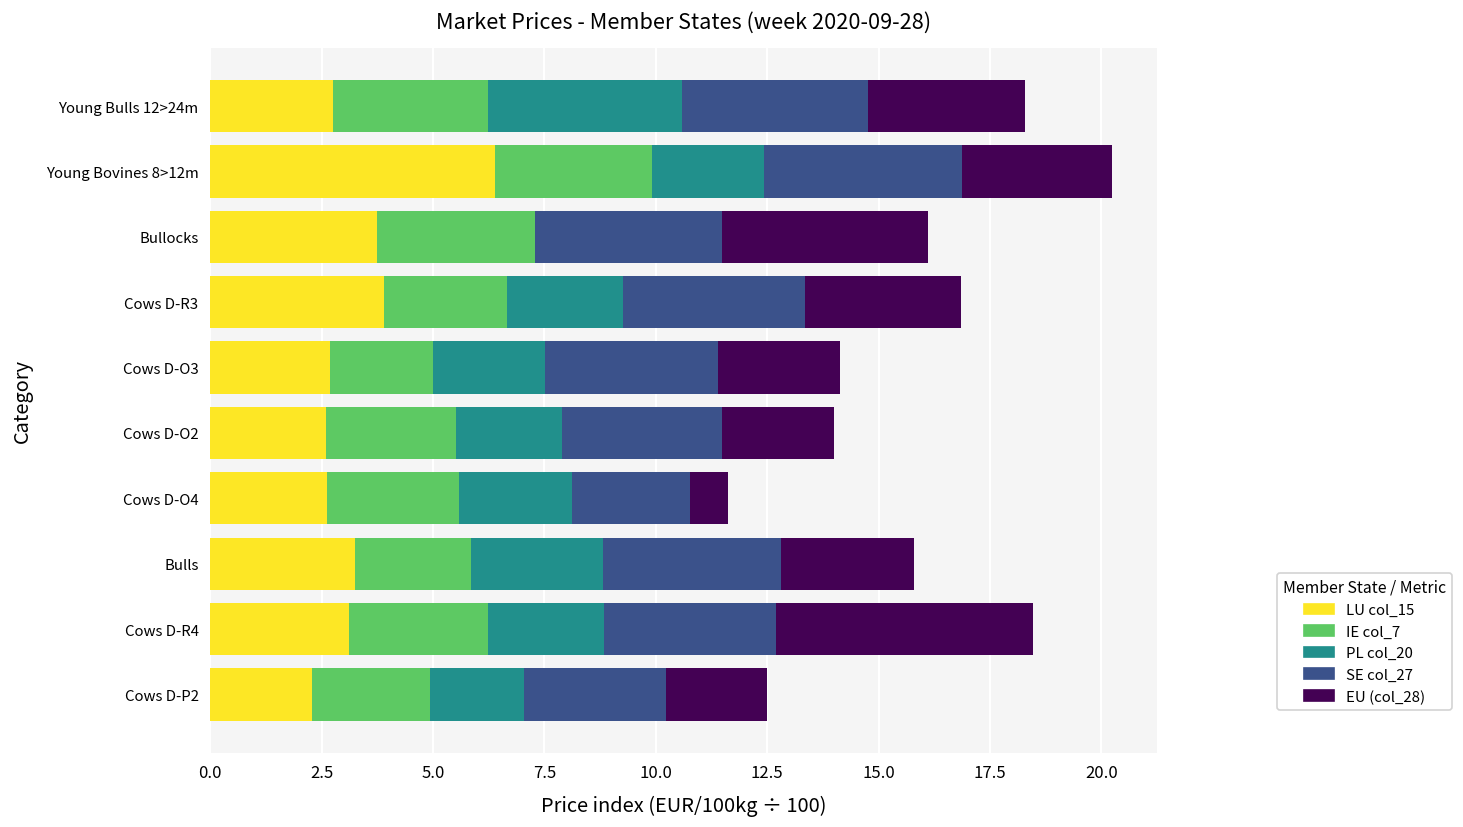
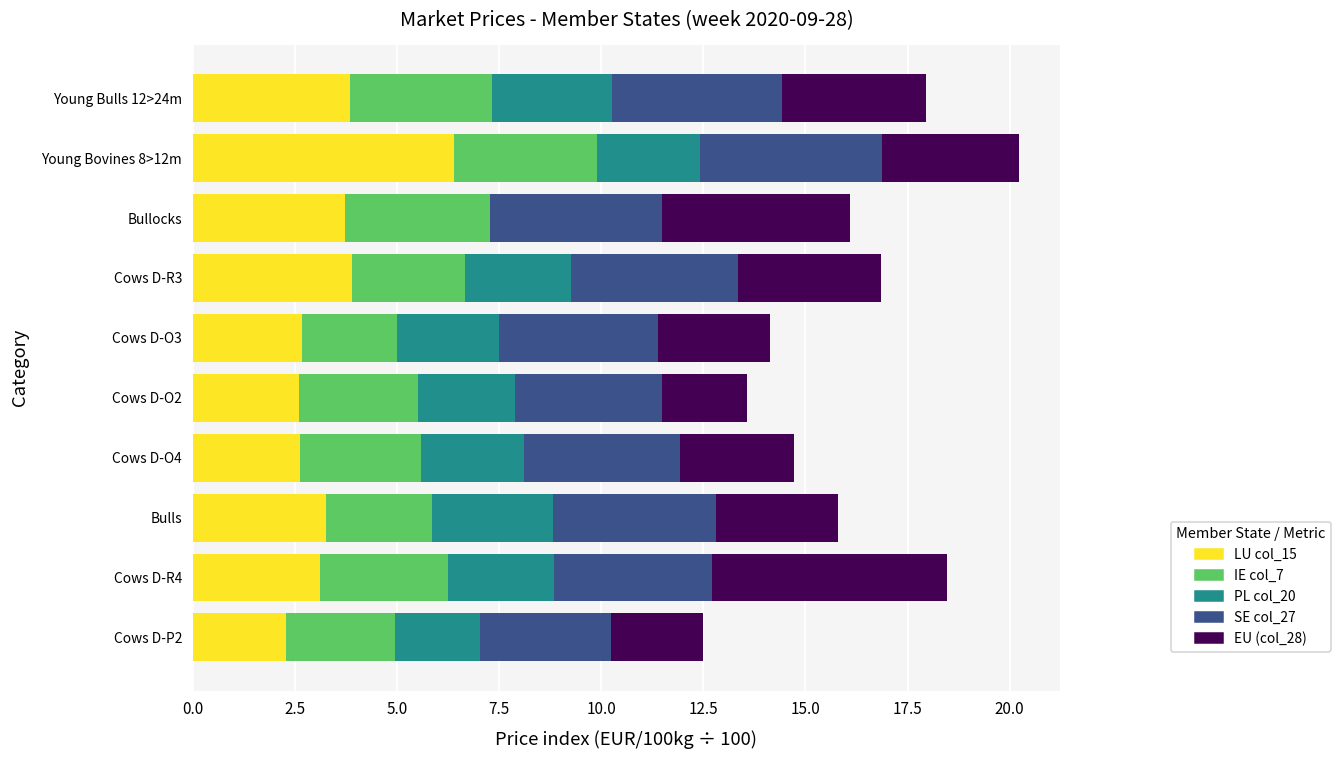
  {
    "LU col_15": {
-     "Young Bulls 12>24m": 2.7,
+     "Young Bulls 12>24m": 3.8,
      "Young Bovines 8>12m": 6.4,
      "Bullocks": 3.7,
      "Cows D-R3": 3.9,
      "Cows D-O3": 2.7,
      "Cows D-O2": 2.6,
      "Cows D-O4": 2.6,
      "Bulls": 3.3,
      "Cows D-R4": 3.1,
      "Cows D-P2": 2.3
    },
    "IE col_7": {
      "Young Bulls 12>24m": 3.5,
      "Young Bovines 8>12m": 3.5,
      "Bullocks": 3.5,
      "Cows D-R3": 2.8,
      "Cows D-O3": 2.3,
      "Cows D-O2": 2.9,
      "Cows D-O4": 3.0,
      "Bulls": 2.6,
      "Cows D-R4": 3.1,
      "Cows D-P2": 2.7
    },
    "PL col_20": {
-     "Young Bulls 12>24m": 4.4,
+     "Young Bulls 12>24m": 2.9,
      "Young Bovines 8>12m": 2.5,
      "Bullocks": 0.0,
      "Cows D-R3": 2.6,
      "Cows D-O3": 2.5,
      "Cows D-O2": 2.4,
      "Cows D-O4": 2.5,
      "Bulls": 3.0,
      "Cows D-R4": 2.6,
      "Cows D-P2": 2.1
    },
    "SE col_27": {
      "Young Bulls 12>24m": 4.2,
      "Young Bovines 8>12m": 4.5,
      "Bullocks": 4.2,
      "Cows D-R3": 4.1,
      "Cows D-O3": 3.9,
      "Cows D-O2": 3.6,
-     "Cows D-O4": 2.7,
+     "Cows D-O4": 3.8,
      "Bulls": 4.0,
      "Cows D-R4": 3.9,
      "Cows D-P2": 3.2
    },
    "EU (col_28)": {
      "Young Bulls 12>24m": 3.5,
      "Young Bovines 8>12m": 3.3,
      "Bullocks": 4.6,
      "Cows D-R3": 3.5,
      "Cows D-O3": 2.7,
-     "Cows D-O2": 2.5,
-     "Cows D-O4": 0.8,
+     "Cows D-O2": 2.1,
+     "Cows D-O4": 2.8,
      "Bulls": 3.0,
      "Cows D-R4": 5.7,
      "Cows D-P2": 2.3
    }
  }
